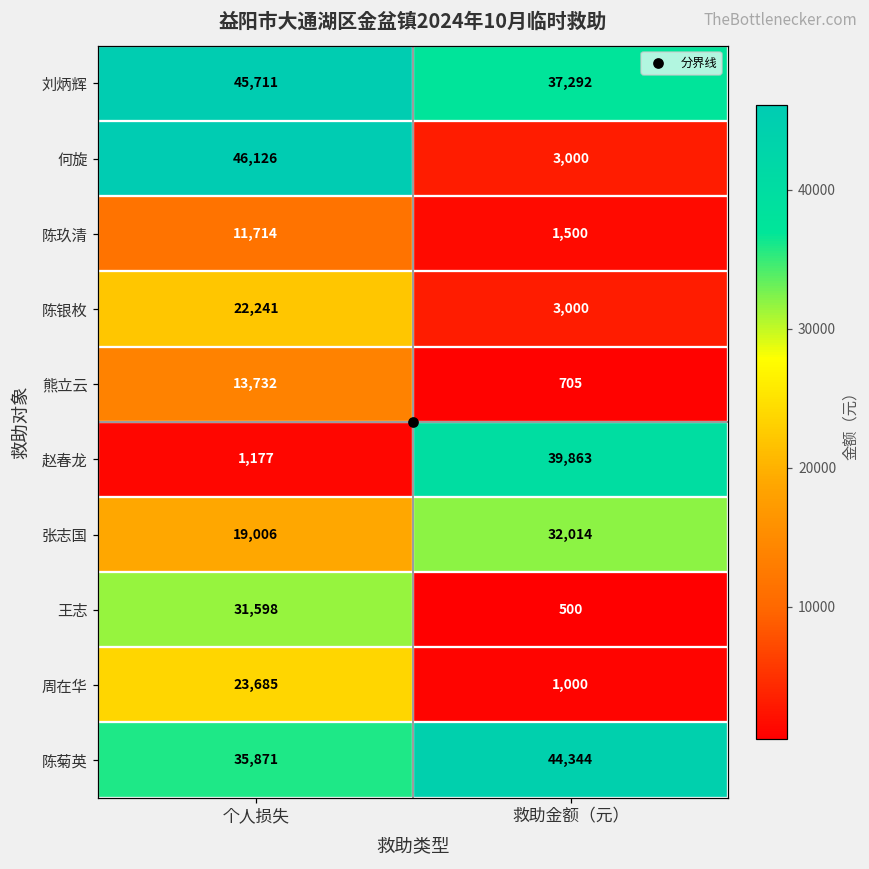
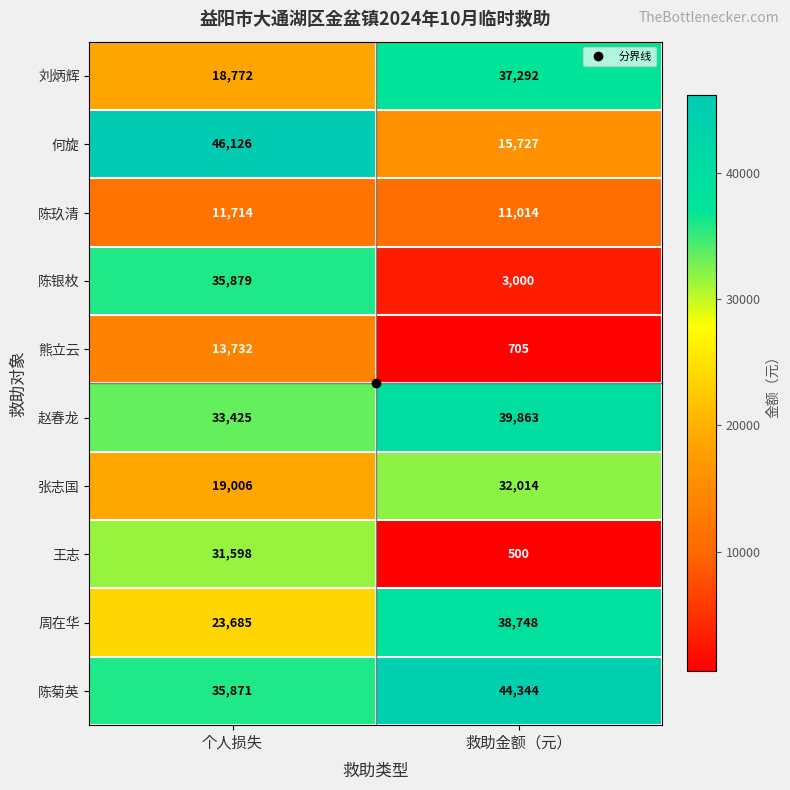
  {
    "刘炳辉": {
-     "个人损失": "45,711",
+     "个人损失": "18,772",
      "救助金额（元）": "37,292"
    },
    "何旋": {
      "个人损失": "46,126",
-     "救助金额（元）": "3,000"
+     "救助金额（元）": "15,727"
    },
    "陈玖清": {
      "个人损失": "11,714",
-     "救助金额（元）": "1,500"
+     "救助金额（元）": "11,014"
    },
    "陈银枚": {
-     "个人损失": "22,241",
+     "个人损失": "35,879",
      "救助金额（元）": "3,000"
    },
    "熊立云": {
      "个人损失": "13,732",
      "救助金额（元）": "705"
    },
    "赵春龙": {
-     "个人损失": "1,177",
+     "个人损失": "33,425",
      "救助金额（元）": "39,863"
    },
    "张志国": {
      "个人损失": "19,006",
      "救助金额（元）": "32,014"
    },
    "王志": {
      "个人损失": "31,598",
      "救助金额（元）": "500"
    },
    "周在华": {
      "个人损失": "23,685",
-     "救助金额（元）": "1,000"
+     "救助金额（元）": "38,748"
    },
    "陈菊英": {
      "个人损失": "35,871",
      "救助金额（元）": "44,344"
    }
  }
